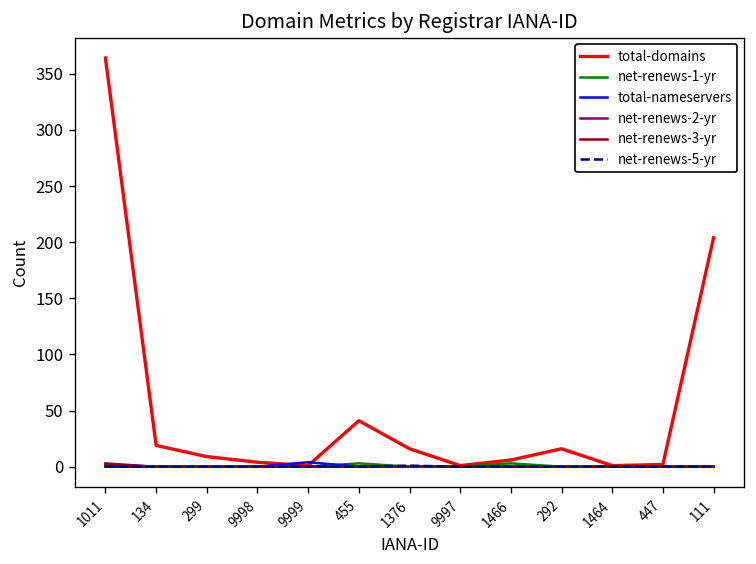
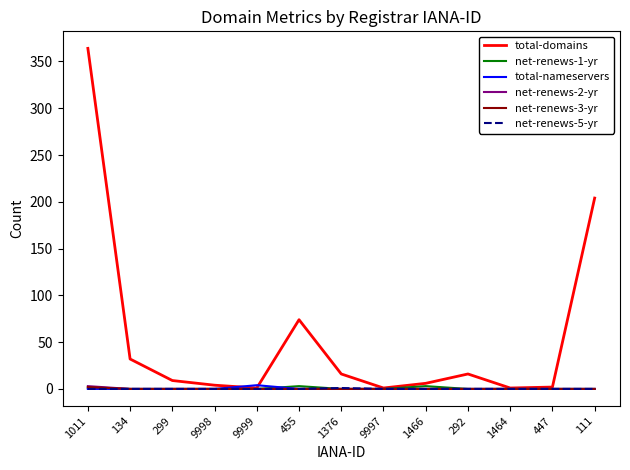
  {
    "total-domains": {
      "1011": 360,
-     "134": 20,
+     "134": 30,
      "299": 10,
      "9998": 0,
-     "455": 40,
+     "455": 70,
      "1376": 20,
      "1466": 10,
      "292": 20,
      "111": 200
    },
    "net-renews-1-yr": {
      "455": 0,
      "1466": 0
    },
    "total-nameservers": {
      "9999": 0
    }
  }
